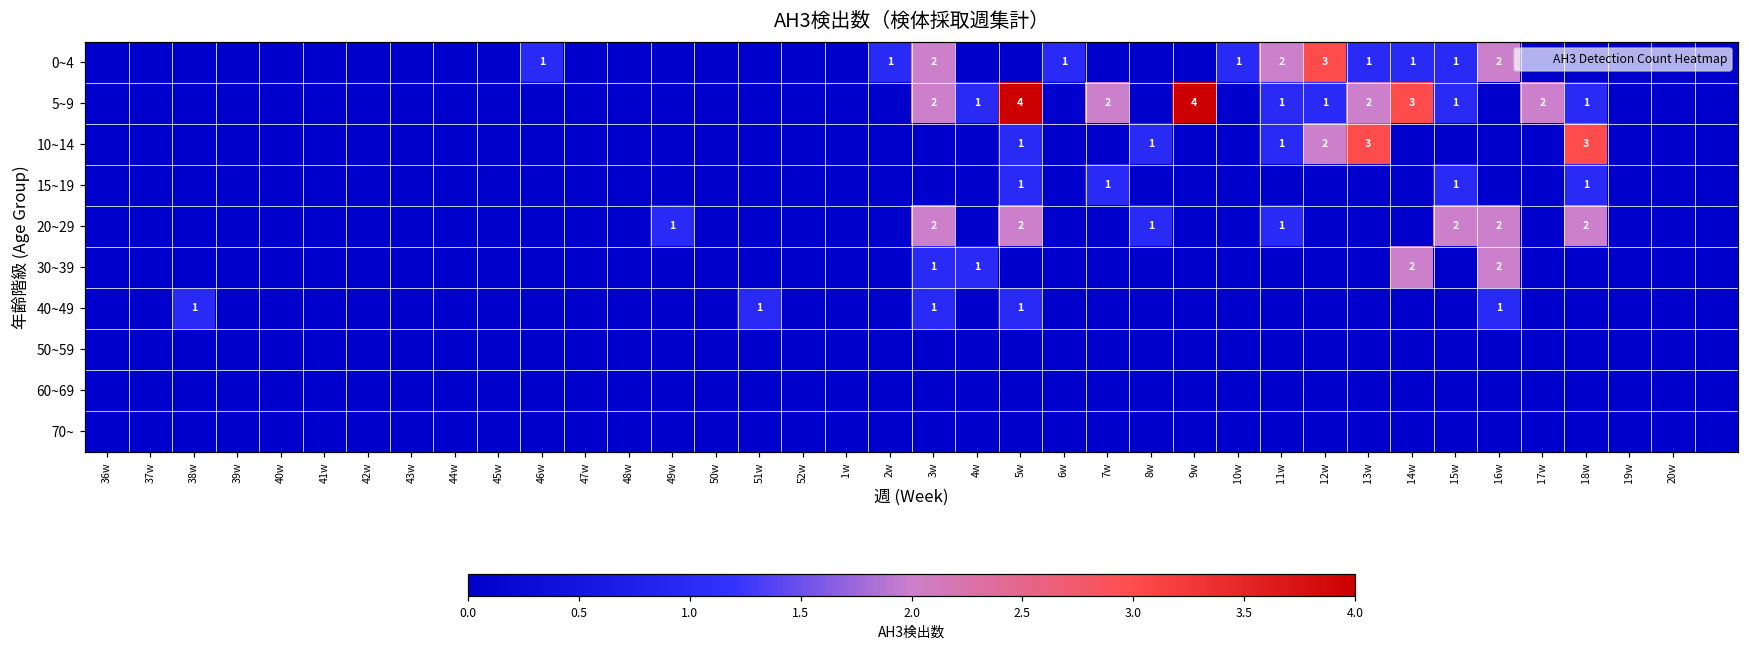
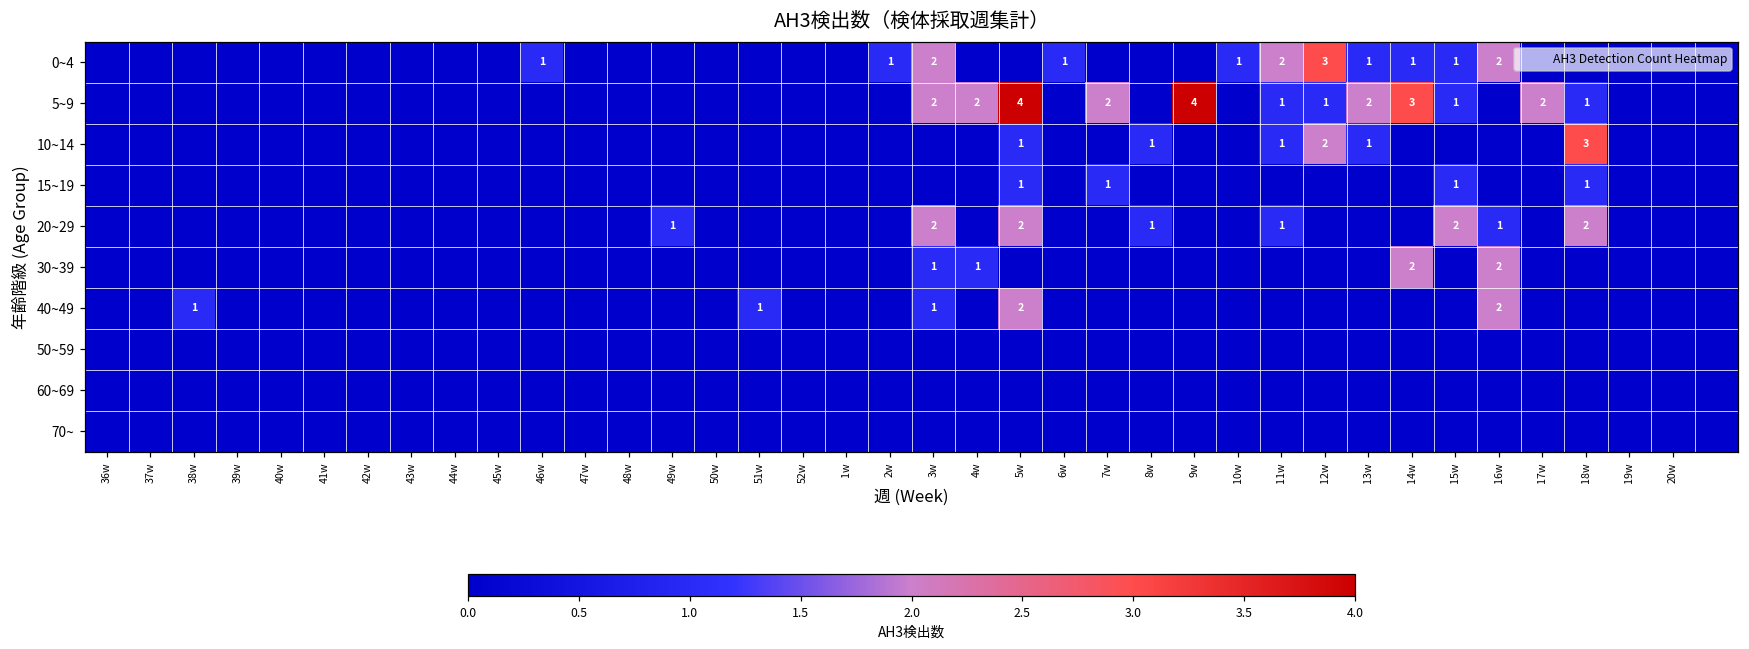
  {
    "0~4": {
      "46w": 1,
      "2w": 1,
      "3w": 2,
      "6w": 1,
      "10w": 1,
      "11w": 2,
      "12w": 3,
      "13w": 1,
      "14w": 1,
      "15w": 1,
      "16w": 2
    },
    "5~9": {
      "3w": 2,
-     "4w": 1,
+     "4w": 2,
      "5w": 4,
      "7w": 2,
      "9w": 4,
      "11w": 1,
      "12w": 1,
      "13w": 2,
      "14w": 3,
      "15w": 1,
      "17w": 2,
      "18w": 1
    },
    "10~14": {
      "5w": 1,
      "8w": 1,
      "11w": 1,
      "12w": 2,
-     "13w": 3,
+     "13w": 1,
      "18w": 3
    },
    "15~19": {
      "5w": 1,
      "7w": 1,
      "15w": 1,
      "18w": 1
    },
    "20~29": {
      "49w": 1,
      "3w": 2,
      "5w": 2,
      "8w": 1,
      "11w": 1,
      "15w": 2,
-     "16w": 2,
+     "16w": 1,
      "18w": 2
    },
    "30~39": {
      "3w": 1,
      "4w": 1,
      "14w": 2,
      "16w": 2
    },
    "40~49": {
      "38w": 1,
      "51w": 1,
      "3w": 1,
-     "5w": 1,
-     "16w": 1
+     "5w": 2,
+     "16w": 2
    }
  }
